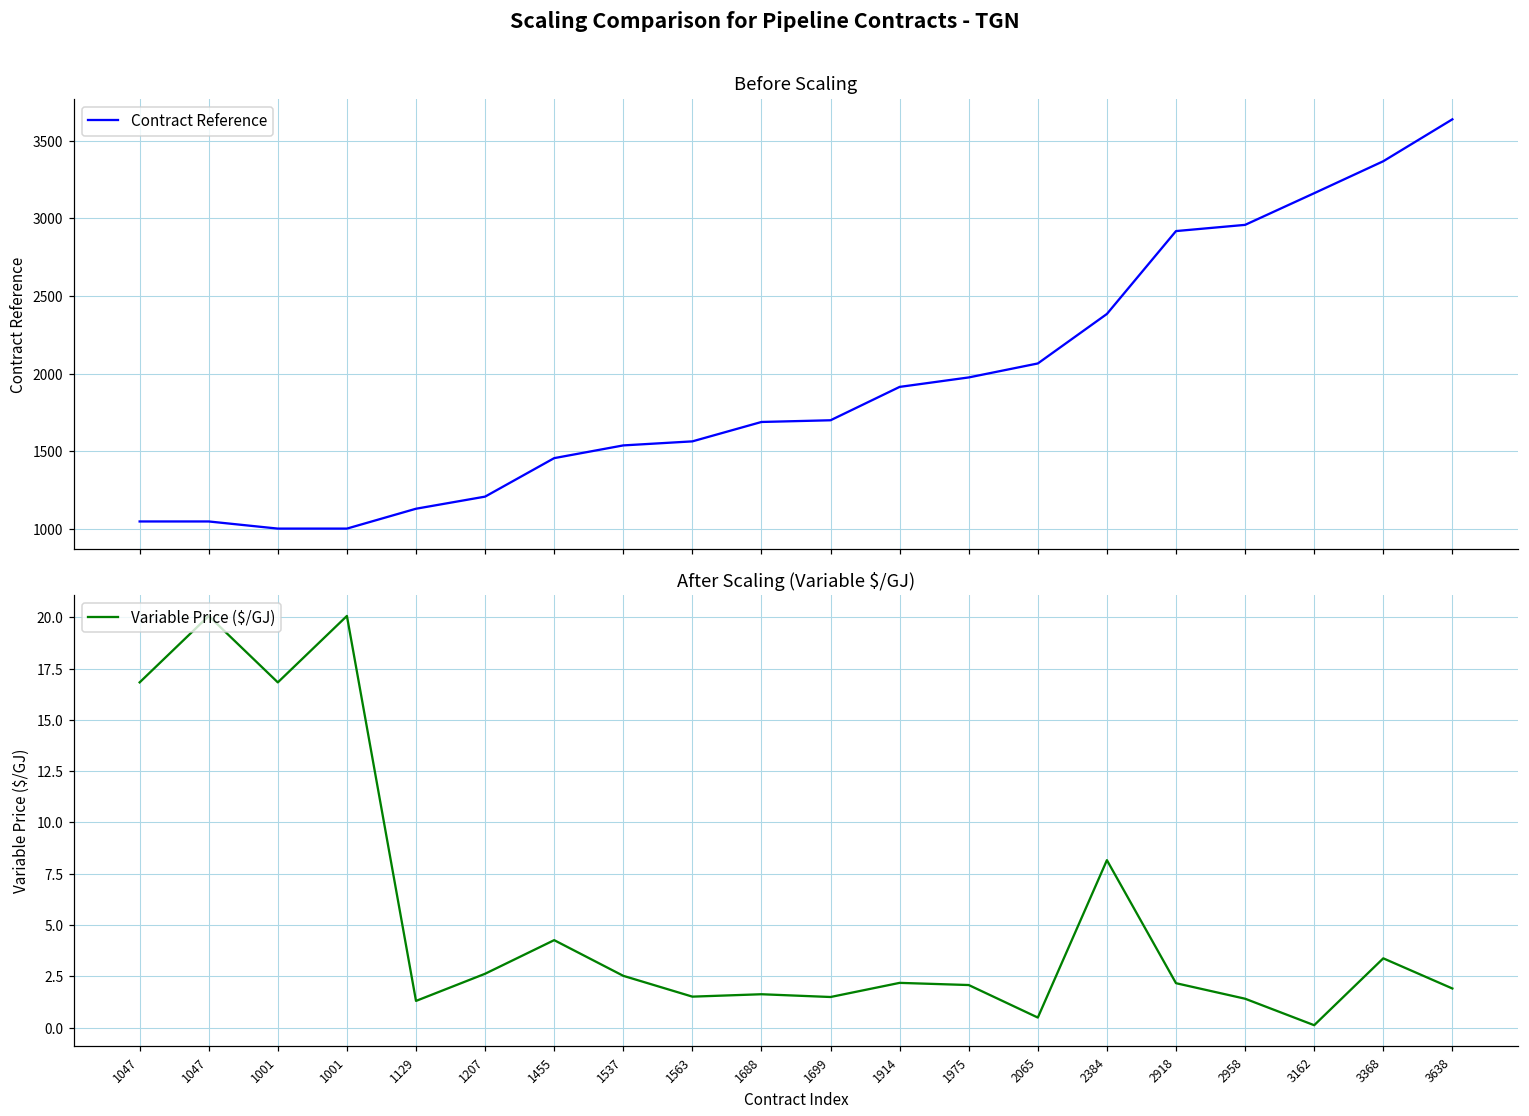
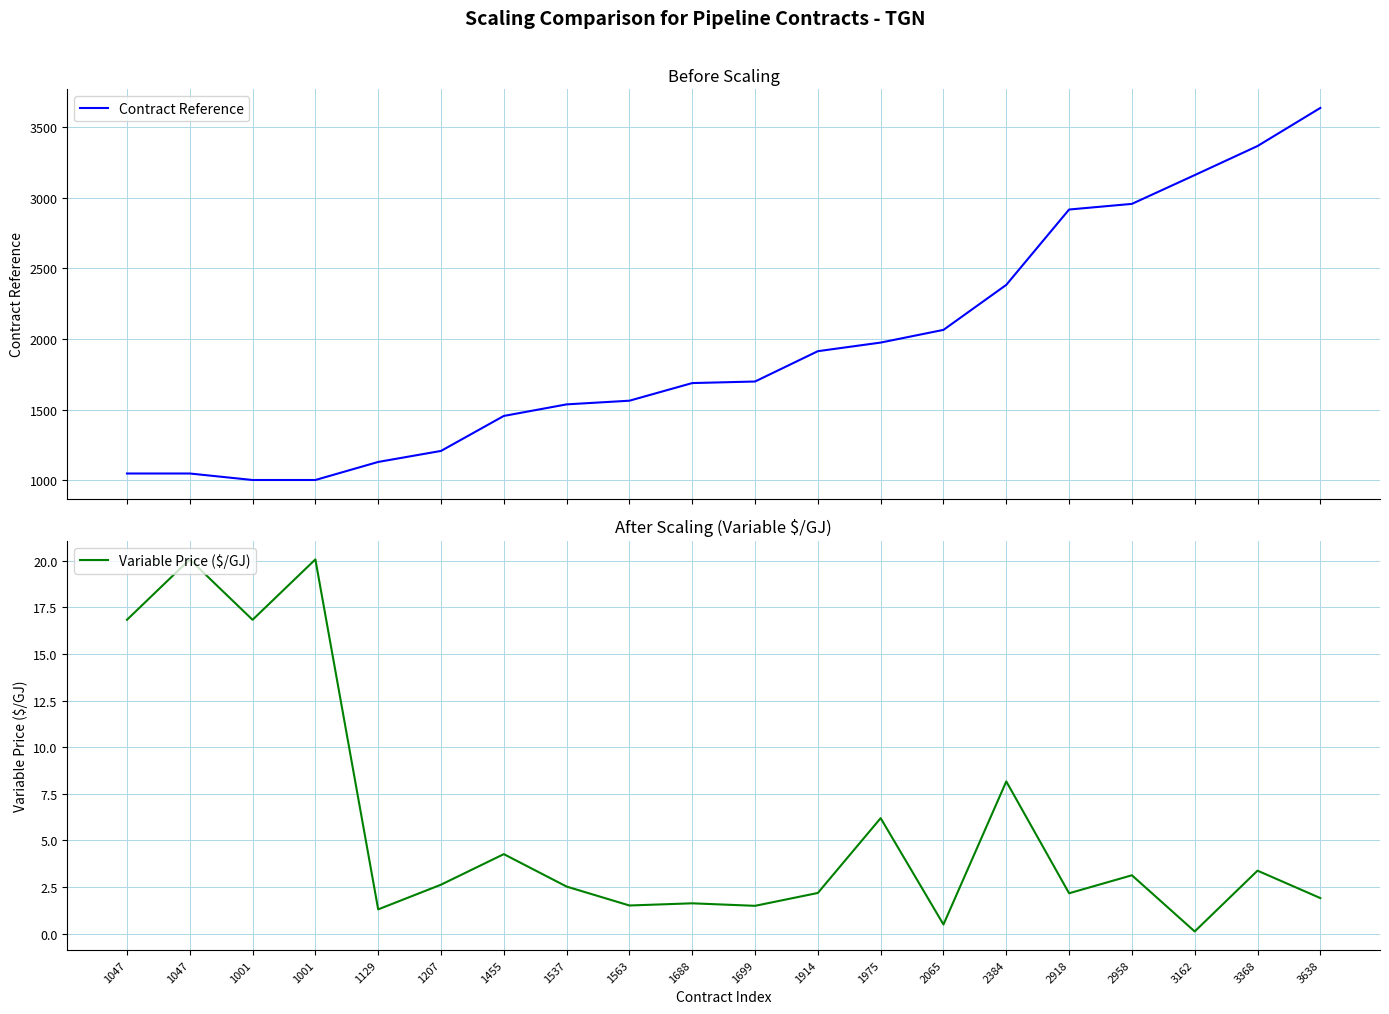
  {
    "After Scaling (Variable $/GJ)": {
      "1129": 1.3,
      "1207": 2.6,
      "1455": 4.3,
      "1537": 2.5,
      "1563": 1.5,
      "1688": 1.6,
      "1699": 1.5,
      "1914": 2.2,
-     "1975": 2.1,
+     "1975": 6.2,
      "2065": 0.5,
      "2384": 8.2,
      "2918": 2.2,
-     "2958": 1.4,
+     "2958": 3.1,
      "3162": 0.1,
      "3368": 3.4,
      "3638": 1.9
    }
  }
